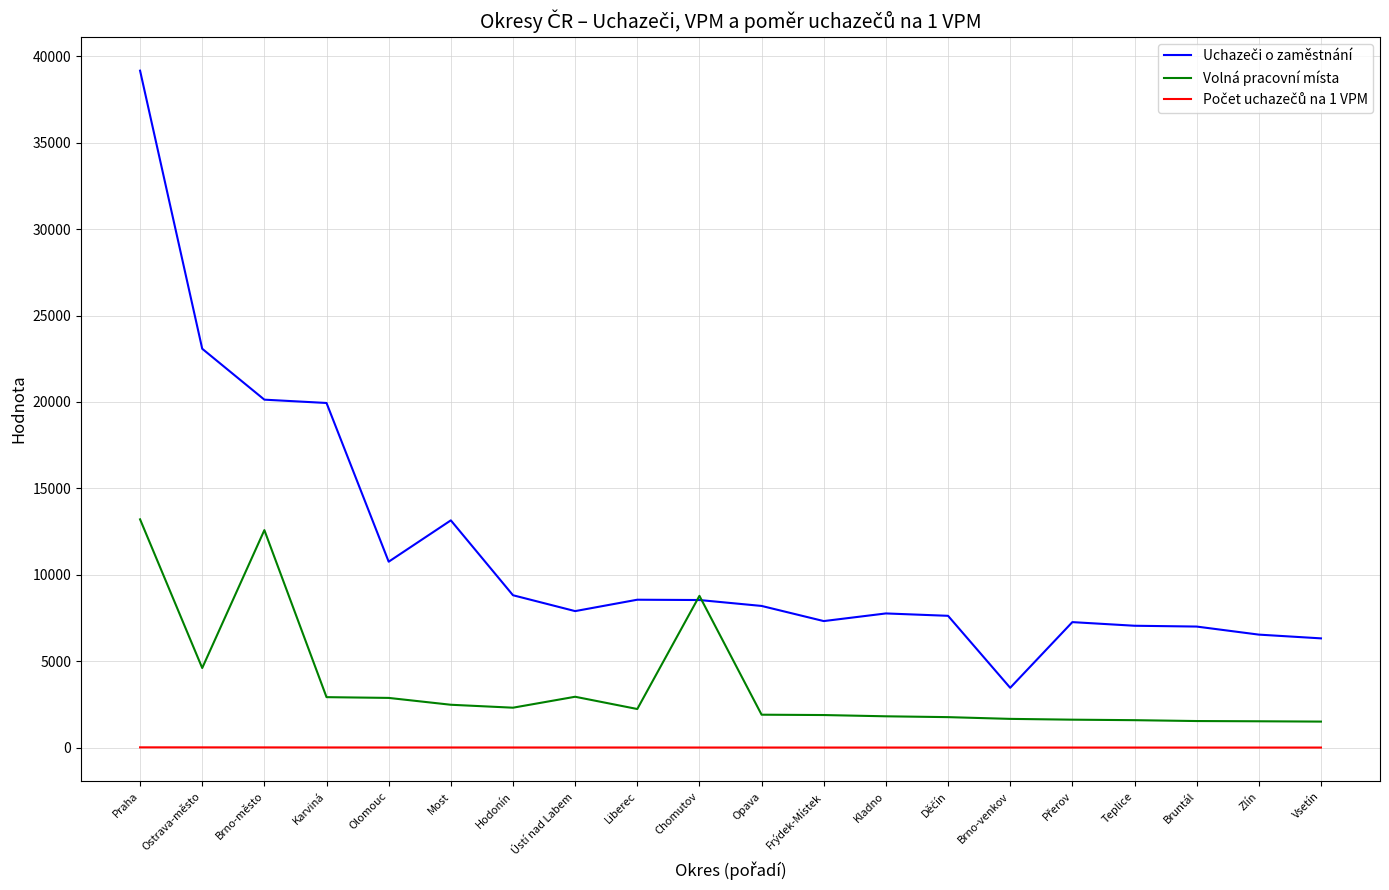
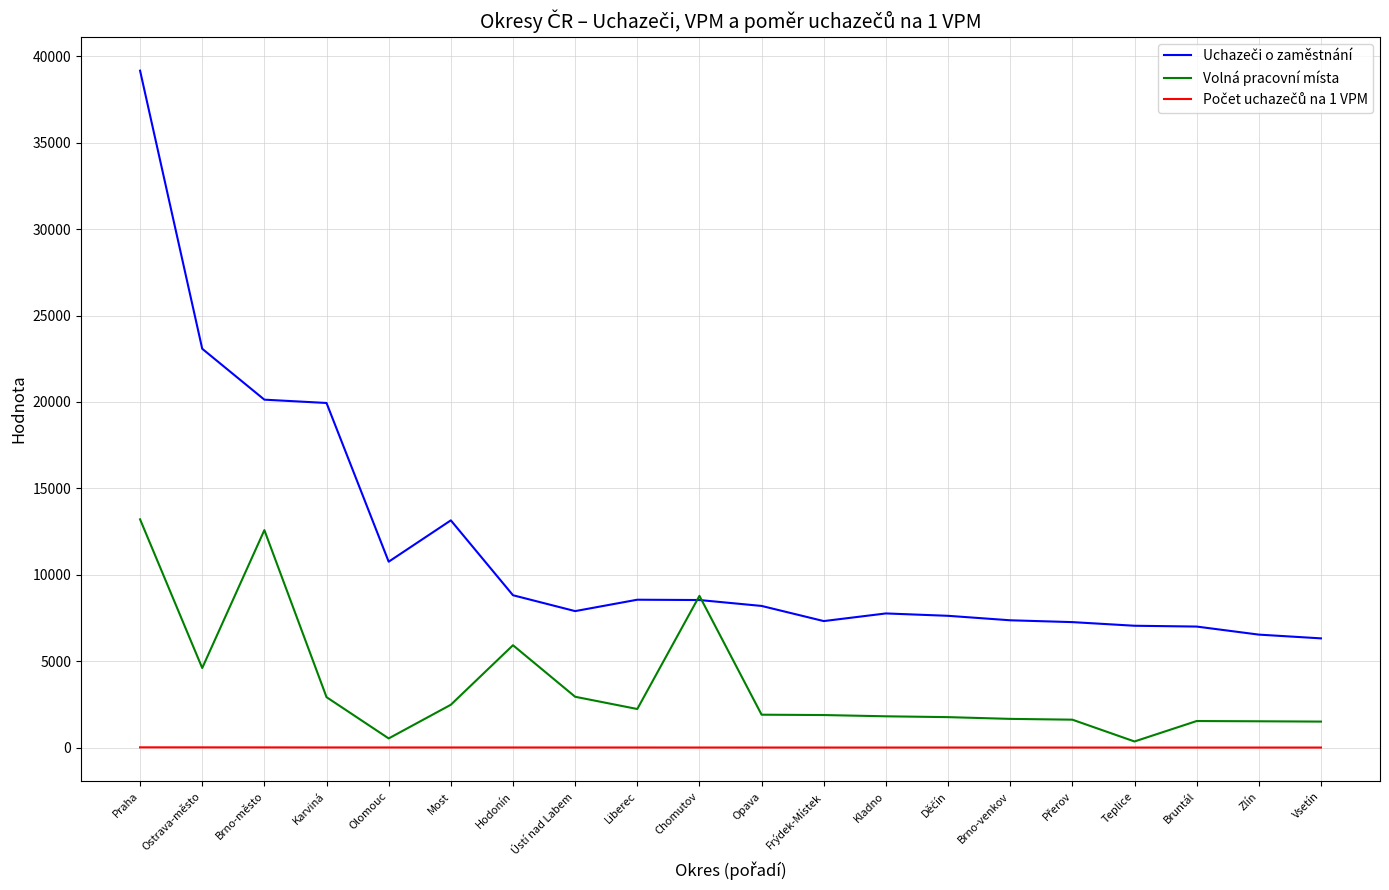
  {
    "Uchazeči o zaměstnání": {
      "Praha": 39200,
      "Ostrava-město": 23100,
      "Brno-město": 20100,
      "Karviná": 19900,
      "Olomouc": 10800,
      "Most": 13100,
      "Hodonín": 8800,
      "Ústí nad Labem": 7900,
      "Liberec": 8600,
      "Chomutov": 8500,
      "Opava": 8200,
      "Frýdek-Místek": 7300,
      "Kladno": 7800,
      "Děčín": 7600,
-     "Brno-venkov": 3500,
+     "Brno-venkov": 7400,
      "Přerov": 7300,
      "Teplice": 7100,
      "Bruntál": 7000,
      "Zlín": 6500,
      "Vsetín": 6300
    },
    "Volná pracovní místa": {
      "Praha": 13200,
      "Ostrava-město": 4600,
      "Brno-město": 12600,
      "Karviná": 2900,
-     "Olomouc": 2900,
+     "Olomouc": 500,
      "Most": 2500,
-     "Hodonín": 2300,
+     "Hodonín": 5900,
      "Ústí nad Labem": 2900,
      "Liberec": 2200,
      "Chomutov": 8800,
      "Opava": 1900,
      "Frýdek-Místek": 1900,
      "Kladno": 1800,
      "Děčín": 1800,
      "Brno-venkov": 1700,
      "Přerov": 1600,
-     "Teplice": 1600,
+     "Teplice": 400,
      "Bruntál": 1500,
      "Zlín": 1500,
      "Vsetín": 1500
    },
    "Počet uchazečů na 1 VPM": {
      "Praha": 0,
      "Ostrava-město": 0,
      "Brno-město": 0,
      "Karviná": 0,
      "Olomouc": 0,
      "Most": 0,
      "Hodonín": 0,
      "Ústí nad Labem": 0,
      "Liberec": 0,
      "Chomutov": 0,
      "Opava": 0,
      "Frýdek-Místek": 0,
      "Kladno": 0,
      "Děčín": 0,
      "Brno-venkov": 0,
      "Přerov": 0,
      "Teplice": 0,
      "Bruntál": 0,
      "Zlín": 0,
      "Vsetín": 0
    }
  }
